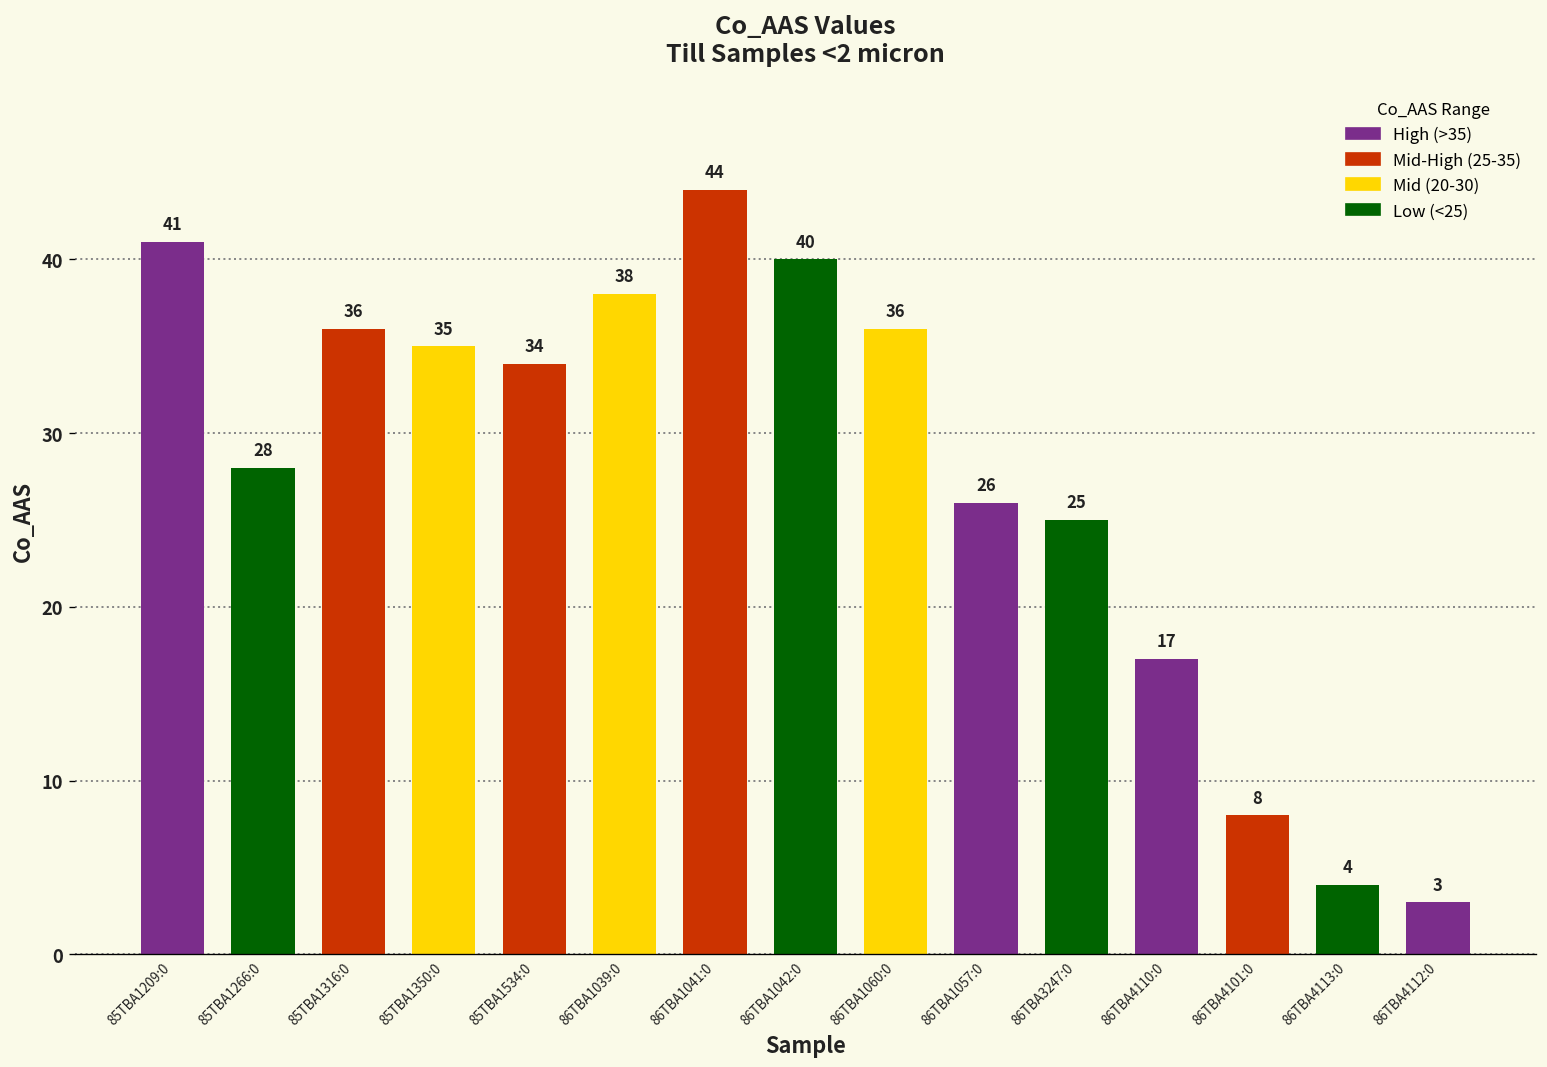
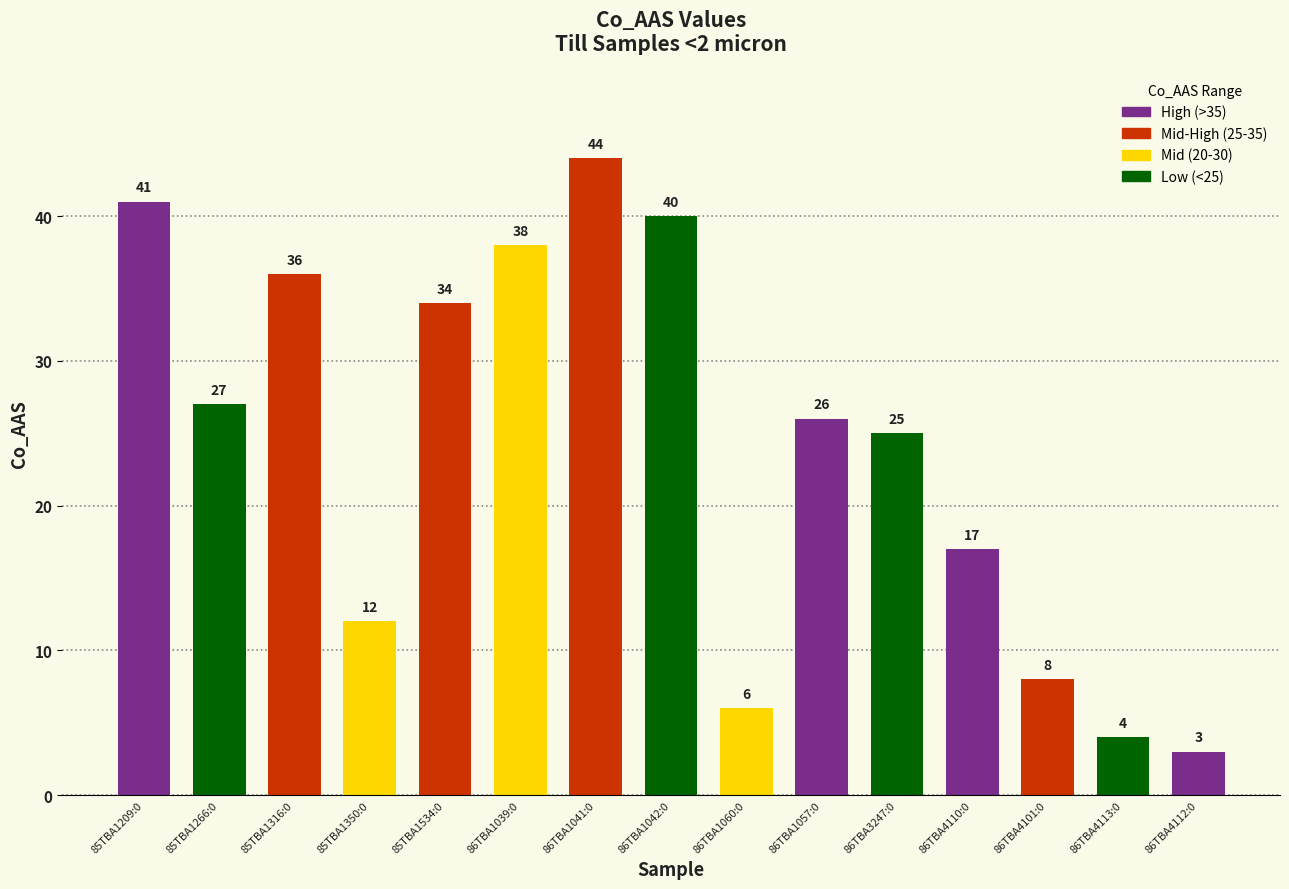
  {
    "85TBA1209:0": 41,
-   "85TBA1266:0": 28,
+   "85TBA1266:0": 27,
    "85TBA1316:0": 36,
-   "85TBA1350:0": 35,
+   "85TBA1350:0": 12,
    "85TBA1534:0": 34,
    "86TBA1039:0": 38,
    "86TBA1041:0": 44,
    "86TBA1042:0": 40,
-   "86TBA1060:0": 36,
+   "86TBA1060:0": 6,
    "86TBA1057:0": 26,
    "86TBA3247:0": 25,
    "86TBA4110:0": 17,
    "86TBA4101:0": 8,
    "86TBA4113:0": 4,
    "86TBA4112:0": 3
  }
